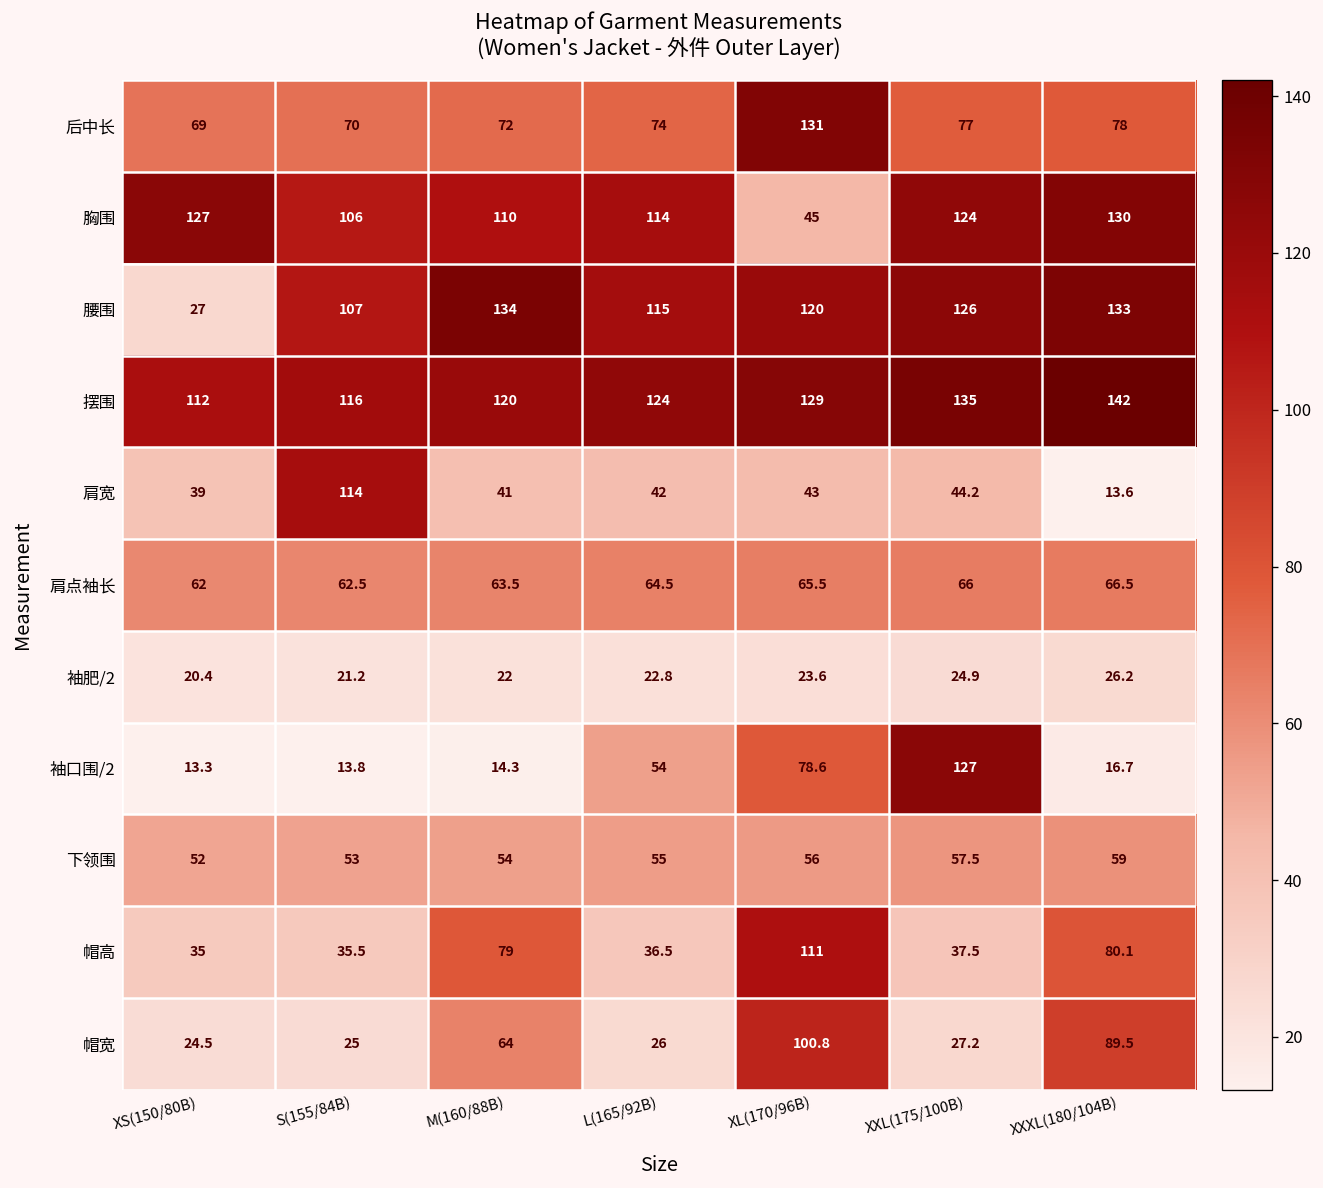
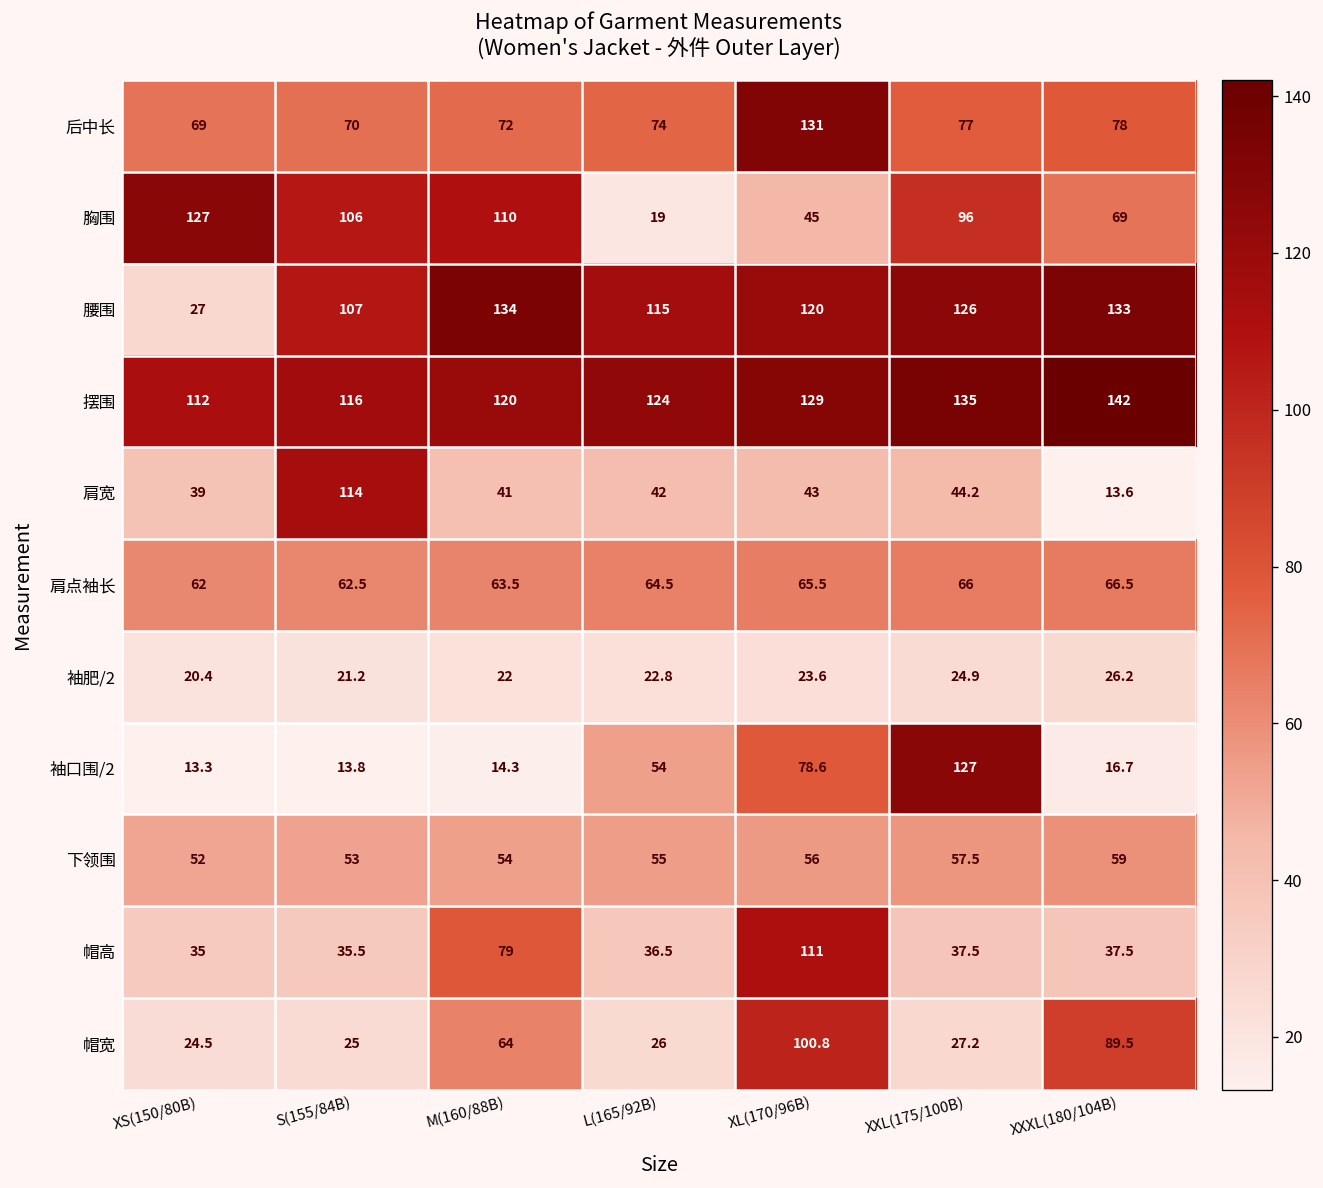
  {
    "后中长": {
      "XS(150/80B)": 69,
      "S(155/84B)": 70,
      "M(160/88B)": 72,
      "L(165/92B)": 74,
      "XL(170/96B)": 131,
      "XXL(175/100B)": 77,
      "XXXL(180/104B)": 78
    },
    "胸围": {
      "XS(150/80B)": 127,
      "S(155/84B)": 106,
      "M(160/88B)": 110,
-     "L(165/92B)": 114,
+     "L(165/92B)": 19,
      "XL(170/96B)": 45,
-     "XXL(175/100B)": 124,
-     "XXXL(180/104B)": 130
+     "XXL(175/100B)": 96,
+     "XXXL(180/104B)": 69
    },
    "腰围": {
      "XS(150/80B)": 27,
      "S(155/84B)": 107,
      "M(160/88B)": 134,
      "L(165/92B)": 115,
      "XL(170/96B)": 120,
      "XXL(175/100B)": 126,
      "XXXL(180/104B)": 133
    },
    "摆围": {
      "XS(150/80B)": 112,
      "S(155/84B)": 116,
      "M(160/88B)": 120,
      "L(165/92B)": 124,
      "XL(170/96B)": 129,
      "XXL(175/100B)": 135,
      "XXXL(180/104B)": 142
    },
    "肩宽": {
      "XS(150/80B)": 39,
      "S(155/84B)": 114,
      "M(160/88B)": 41,
      "L(165/92B)": 42,
      "XL(170/96B)": 43,
      "XXL(175/100B)": 44.2,
      "XXXL(180/104B)": 13.6
    },
    "肩点袖长": {
      "XS(150/80B)": 62,
      "S(155/84B)": 62.5,
      "M(160/88B)": 63.5,
      "L(165/92B)": 64.5,
      "XL(170/96B)": 65.5,
      "XXL(175/100B)": 66,
      "XXXL(180/104B)": 66.5
    },
    "袖肥/2": {
      "XS(150/80B)": 20.4,
      "S(155/84B)": 21.2,
      "M(160/88B)": 22,
      "L(165/92B)": 22.8,
      "XL(170/96B)": 23.6,
      "XXL(175/100B)": 24.9,
      "XXXL(180/104B)": 26.2
    },
    "袖口围/2": {
      "XS(150/80B)": 13.3,
      "S(155/84B)": 13.8,
      "M(160/88B)": 14.3,
      "L(165/92B)": 54,
      "XL(170/96B)": 78.6,
      "XXL(175/100B)": 127,
      "XXXL(180/104B)": 16.7
    },
    "下领围": {
      "XS(150/80B)": 52,
      "S(155/84B)": 53,
      "M(160/88B)": 54,
      "L(165/92B)": 55,
      "XL(170/96B)": 56,
      "XXL(175/100B)": 57.5,
      "XXXL(180/104B)": 59
    },
    "帽高": {
      "XS(150/80B)": 35,
      "S(155/84B)": 35.5,
      "M(160/88B)": 79,
      "L(165/92B)": 36.5,
      "XL(170/96B)": 111,
      "XXL(175/100B)": 37.5,
-     "XXXL(180/104B)": 80.1
+     "XXXL(180/104B)": 37.5
    },
    "帽宽": {
      "XS(150/80B)": 24.5,
      "S(155/84B)": 25,
      "M(160/88B)": 64,
      "L(165/92B)": 26,
      "XL(170/96B)": 100.8,
      "XXL(175/100B)": 27.2,
      "XXXL(180/104B)": 89.5
    }
  }
